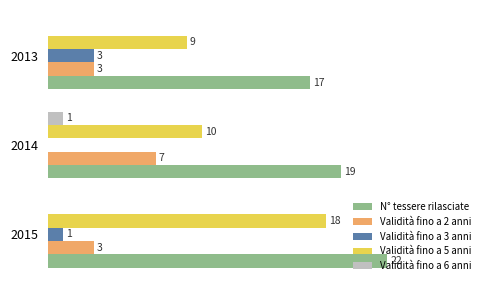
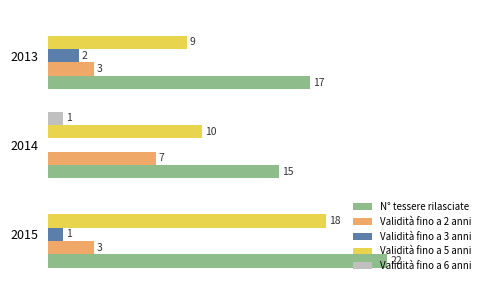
  {
    "N° tessere rilasciate": {
      "2013": 17,
-     "2014": 19,
+     "2014": 15,
      "2015": 22
    },
    "Validità fino a 3 anni": {
-     "2013": 3,
+     "2013": 2,
      "2015": 1
    },
    "Validità fino a 6 anni": {
      "2014": 1
    }
  }
